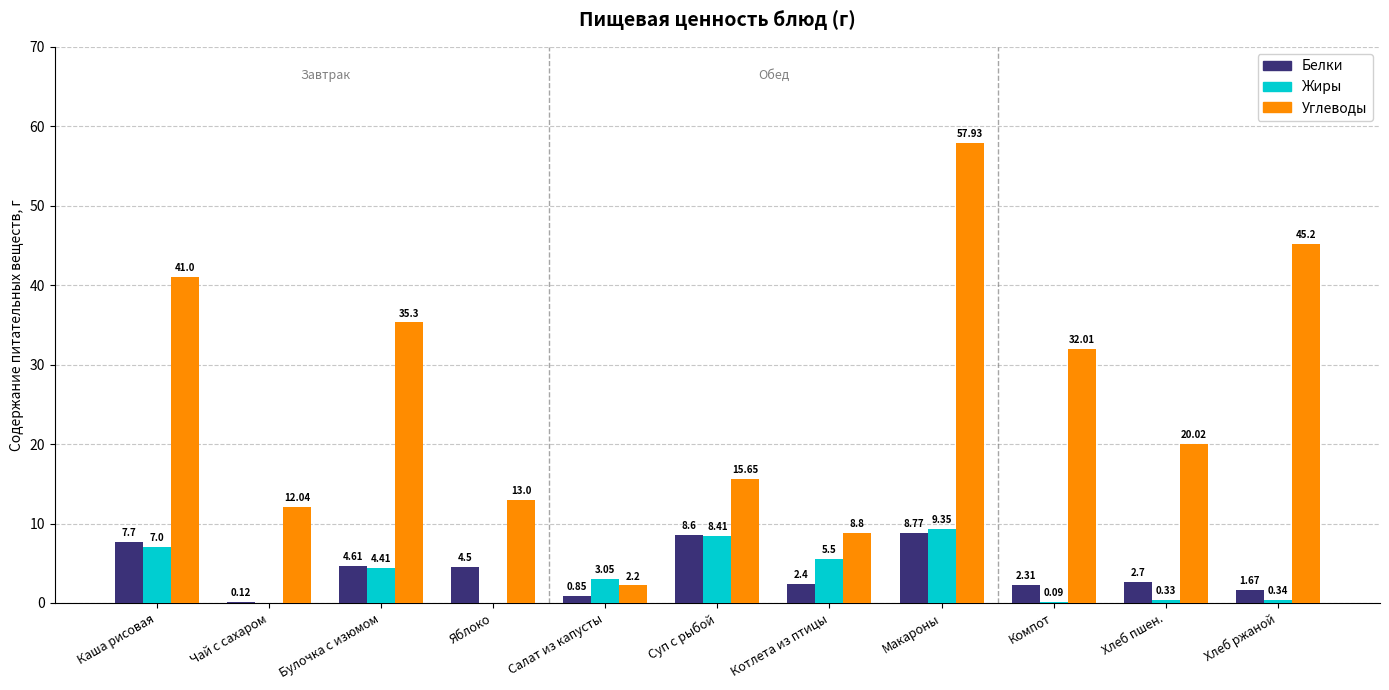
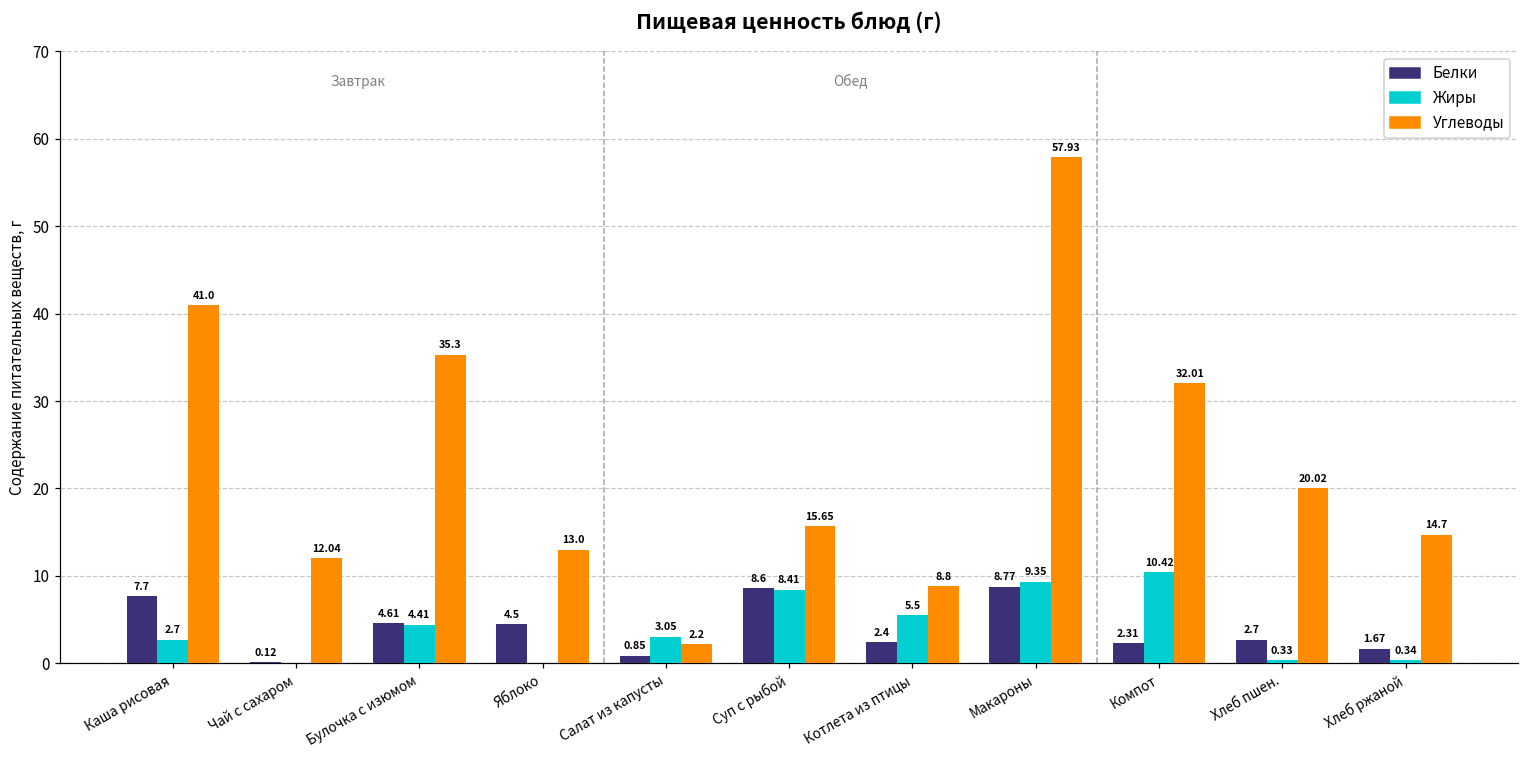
  {
    "Белки": {
      "Каша рисовая": 7.7,
      "Чай с сахаром": 0.12,
      "Булочка с изюмом": 4.61,
      "Яблоко": 4.5,
      "Салат из капусты": 0.85,
      "Суп с рыбой": 8.6,
      "Котлета из птицы": 2.4,
      "Макароны": 8.77,
      "Компот": 2.31,
      "Хлеб пшен.": 2.7,
      "Хлеб ржаной": 1.67
    },
    "Жиры": {
-     "Каша рисовая": 7.0,
+     "Каша рисовая": 2.7,
      "Булочка с изюмом": 4.41,
      "Салат из капусты": 3.05,
      "Суп с рыбой": 8.41,
      "Котлета из птицы": 5.5,
      "Макароны": 9.35,
-     "Компот": 0.09,
+     "Компот": 10.42,
      "Хлеб пшен.": 0.33,
      "Хлеб ржаной": 0.34
    },
    "Углеводы": {
      "Каша рисовая": 41.0,
      "Чай с сахаром": 12.04,
      "Булочка с изюмом": 35.3,
      "Яблоко": 13.0,
      "Салат из капусты": 2.2,
      "Суп с рыбой": 15.65,
      "Котлета из птицы": 8.8,
      "Макароны": 57.93,
      "Компот": 32.01,
      "Хлеб пшен.": 20.02,
-     "Хлеб ржаной": 45.2
+     "Хлеб ржаной": 14.7
    }
  }
